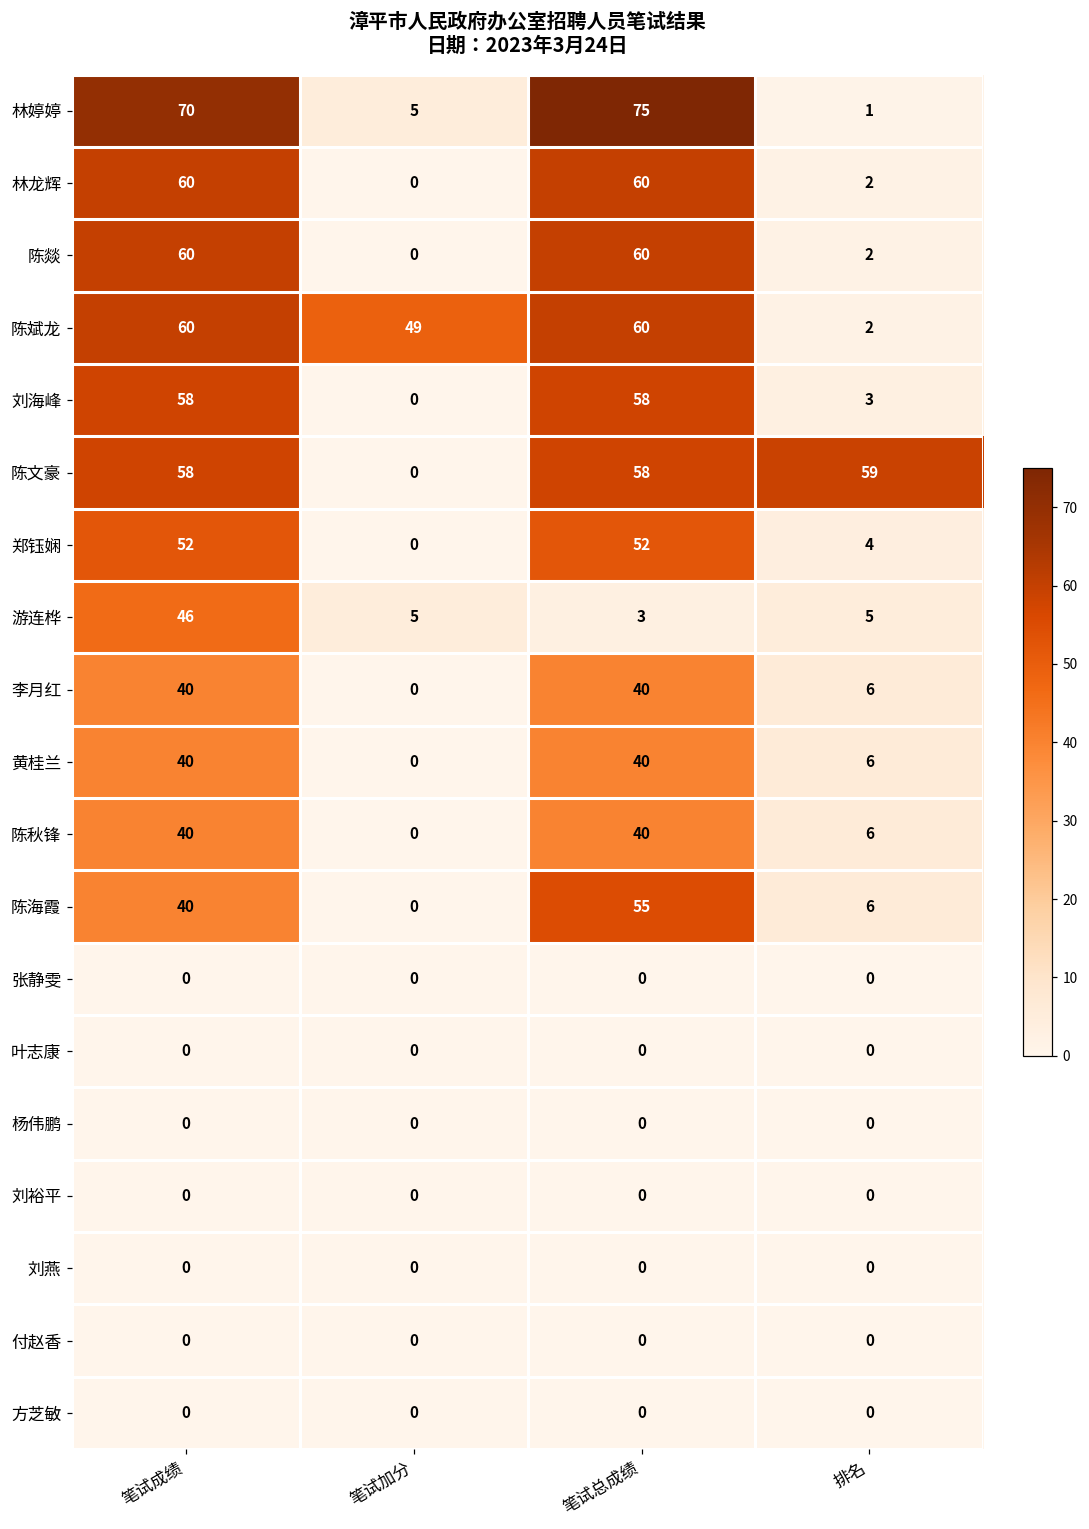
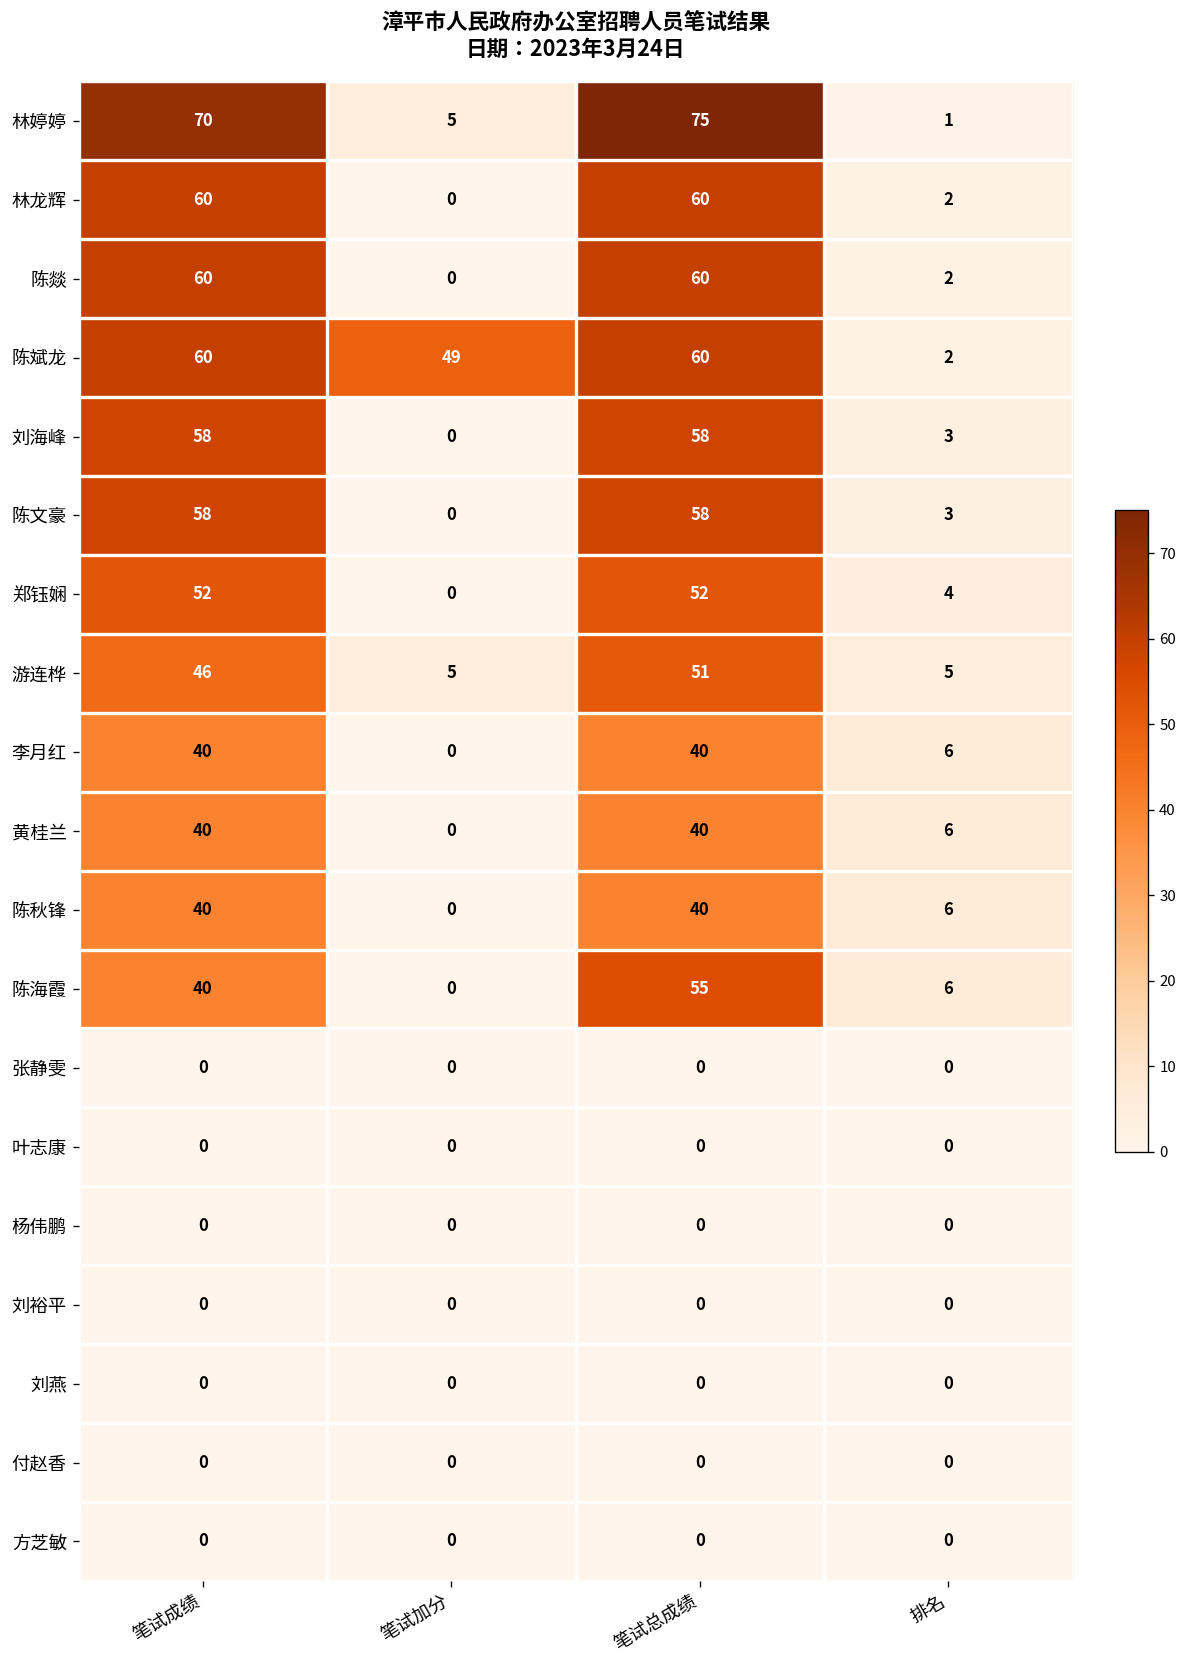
  {
    "林婷婷": {
      "笔试成绩": 70,
      "笔试加分": 5,
      "笔试总成绩": 75,
      "排名": 1
    },
    "林龙辉": {
      "笔试成绩": 60,
      "笔试加分": 0,
      "笔试总成绩": 60,
      "排名": 2
    },
    "陈燚": {
      "笔试成绩": 60,
      "笔试加分": 0,
      "笔试总成绩": 60,
      "排名": 2
    },
    "陈斌龙": {
      "笔试成绩": 60,
      "笔试加分": 49,
      "笔试总成绩": 60,
      "排名": 2
    },
    "刘海峰": {
      "笔试成绩": 58,
      "笔试加分": 0,
      "笔试总成绩": 58,
      "排名": 3
    },
    "陈文豪": {
      "笔试成绩": 58,
      "笔试加分": 0,
      "笔试总成绩": 58,
-     "排名": 59
+     "排名": 3
    },
    "郑钰娴": {
      "笔试成绩": 52,
      "笔试加分": 0,
      "笔试总成绩": 52,
      "排名": 4
    },
    "游连桦": {
      "笔试成绩": 46,
      "笔试加分": 5,
-     "笔试总成绩": 3,
+     "笔试总成绩": 51,
      "排名": 5
    },
    "李月红": {
      "笔试成绩": 40,
      "笔试加分": 0,
      "笔试总成绩": 40,
      "排名": 6
    },
    "黄桂兰": {
      "笔试成绩": 40,
      "笔试加分": 0,
      "笔试总成绩": 40,
      "排名": 6
    },
    "陈秋锋": {
      "笔试成绩": 40,
      "笔试加分": 0,
      "笔试总成绩": 40,
      "排名": 6
    },
    "陈海霞": {
      "笔试成绩": 40,
      "笔试加分": 0,
      "笔试总成绩": 55,
      "排名": 6
    },
    "张静雯": {
      "笔试成绩": 0,
      "笔试加分": 0,
      "笔试总成绩": 0,
      "排名": 0
    },
    "叶志康": {
      "笔试成绩": 0,
      "笔试加分": 0,
      "笔试总成绩": 0,
      "排名": 0
    },
    "杨伟鹏": {
      "笔试成绩": 0,
      "笔试加分": 0,
      "笔试总成绩": 0,
      "排名": 0
    },
    "刘裕平": {
      "笔试成绩": 0,
      "笔试加分": 0,
      "笔试总成绩": 0,
      "排名": 0
    },
    "刘燕": {
      "笔试成绩": 0,
      "笔试加分": 0,
      "笔试总成绩": 0,
      "排名": 0
    },
    "付赵香": {
      "笔试成绩": 0,
      "笔试加分": 0,
      "笔试总成绩": 0,
      "排名": 0
    },
    "方芝敏": {
      "笔试成绩": 0,
      "笔试加分": 0,
      "笔试总成绩": 0,
      "排名": 0
    }
  }
